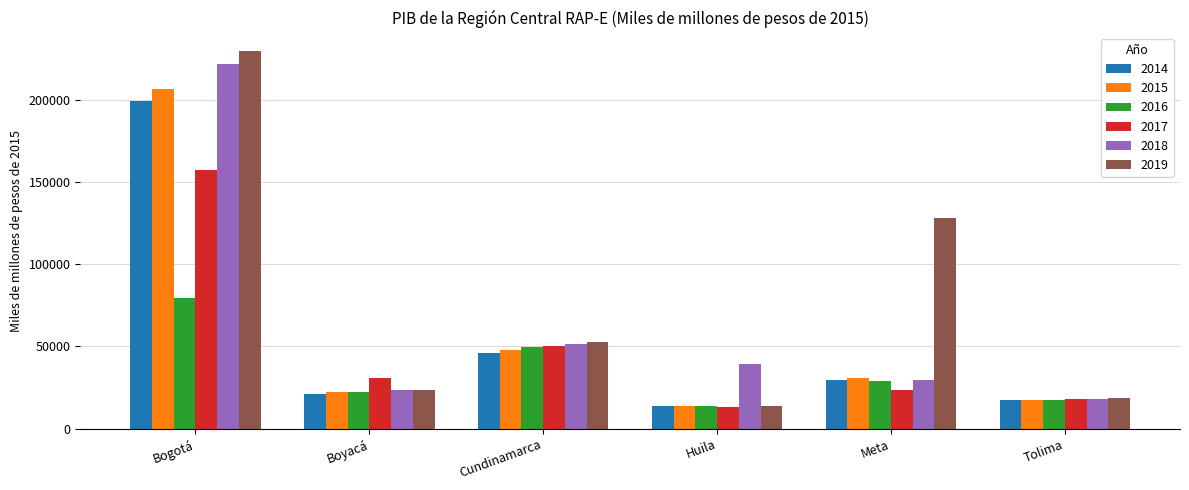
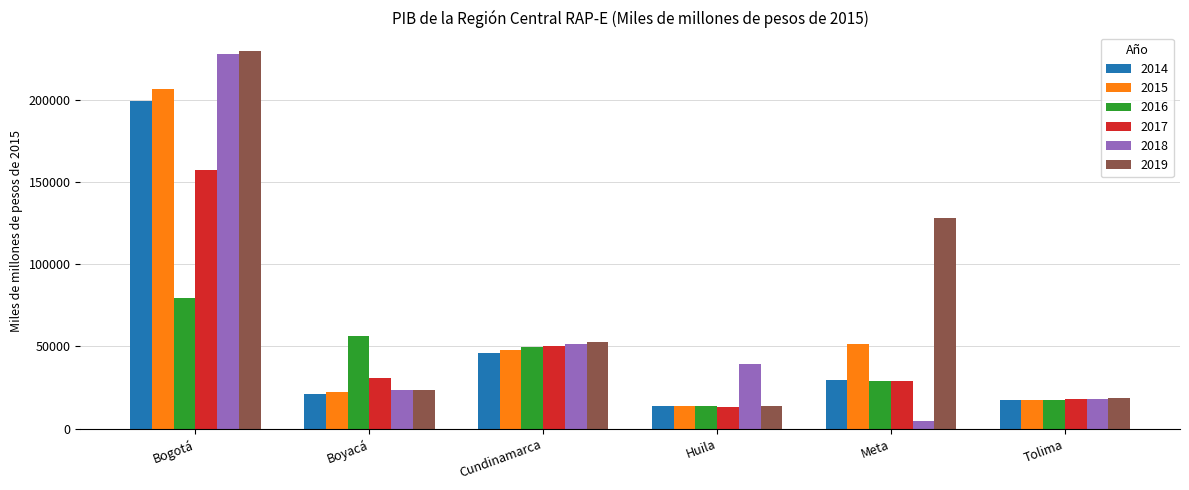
  {
    "2014": {
      "Bogotá": 199000,
      "Boyacá": 21000,
      "Cundinamarca": 46000,
      "Huila": 14000,
      "Meta": 30000,
      "Tolima": 17000
    },
    "2015": {
      "Bogotá": 206000,
      "Boyacá": 22000,
      "Cundinamarca": 48000,
      "Huila": 14000,
-     "Meta": 31000,
+     "Meta": 52000,
      "Tolima": 17000
    },
    "2016": {
      "Bogotá": 79000,
-     "Boyacá": 22000,
+     "Boyacá": 57000,
      "Cundinamarca": 50000,
      "Huila": 14000,
      "Meta": 29000,
      "Tolima": 18000
    },
    "2017": {
      "Bogotá": 157000,
      "Boyacá": 31000,
      "Cundinamarca": 50000,
      "Huila": 13000,
-     "Meta": 24000,
+     "Meta": 29000,
      "Tolima": 18000
    },
    "2018": {
-     "Bogotá": 222000,
+     "Bogotá": 228000,
      "Boyacá": 23000,
      "Cundinamarca": 52000,
      "Huila": 39000,
-     "Meta": 29000,
+     "Meta": 5000,
      "Tolima": 18000
    },
    "2019": {
      "Bogotá": 229000,
      "Boyacá": 24000,
      "Cundinamarca": 53000,
      "Huila": 14000,
      "Meta": 128000,
      "Tolima": 19000
    }
  }
